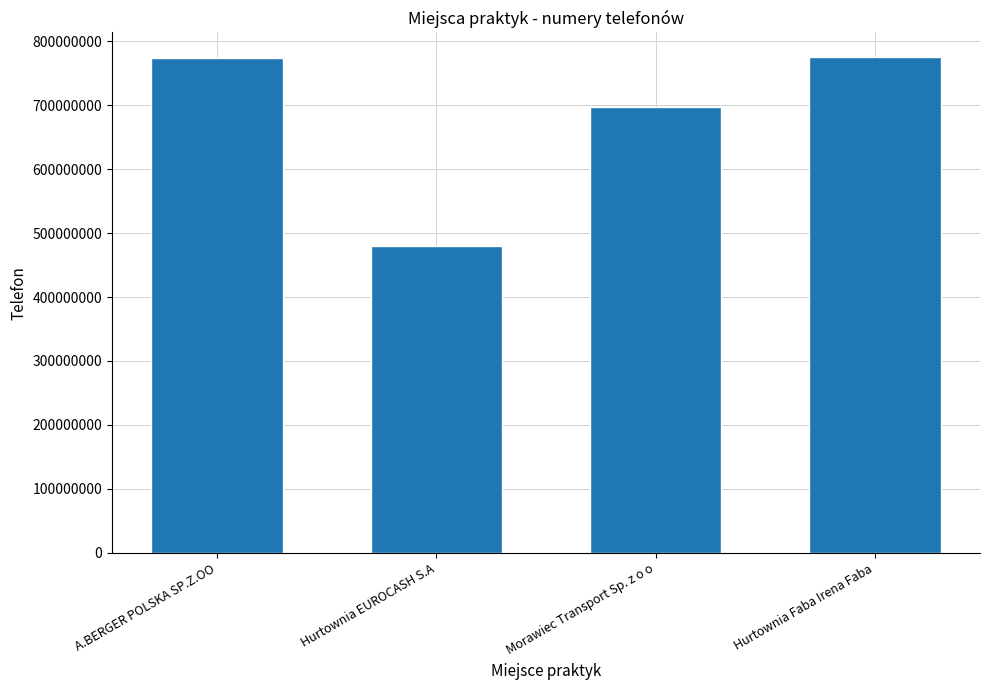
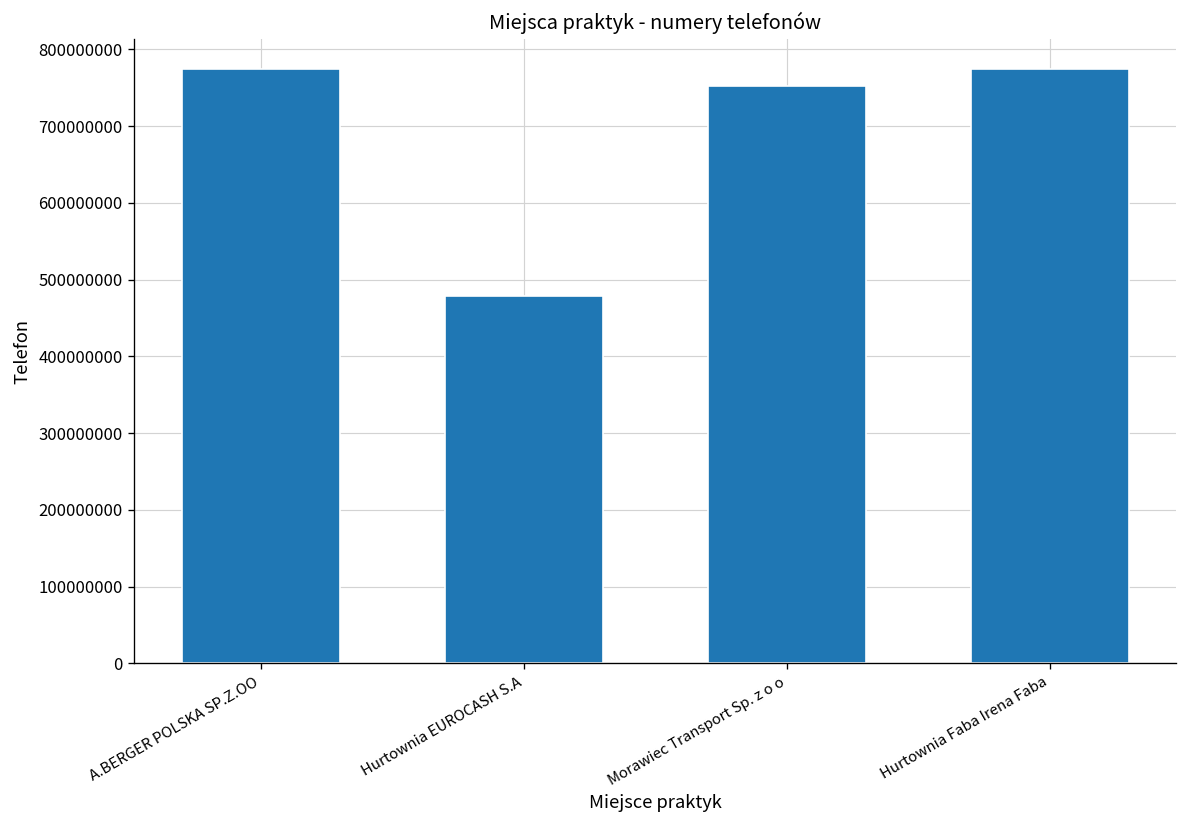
  {
    "A.BERGER POLSKA SP.Z.OO": 770000000,
    "Hurtownia EUROCASH S.A": 480000000,
-   "Morawiec Transport Sp. z o o": 700000000,
+   "Morawiec Transport Sp. z o o": 750000000,
    "Hurtownia Faba Irena Faba": 770000000
  }
